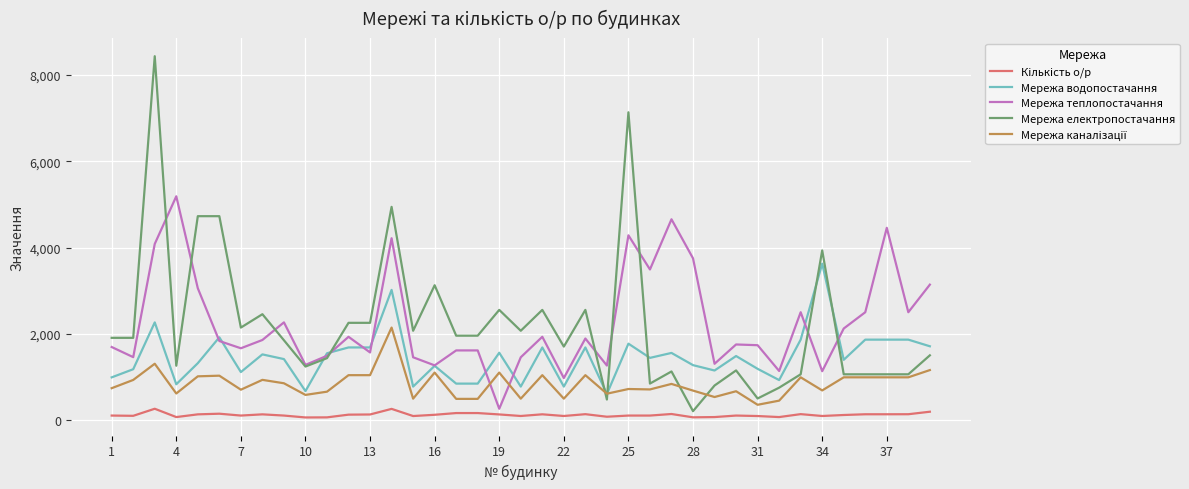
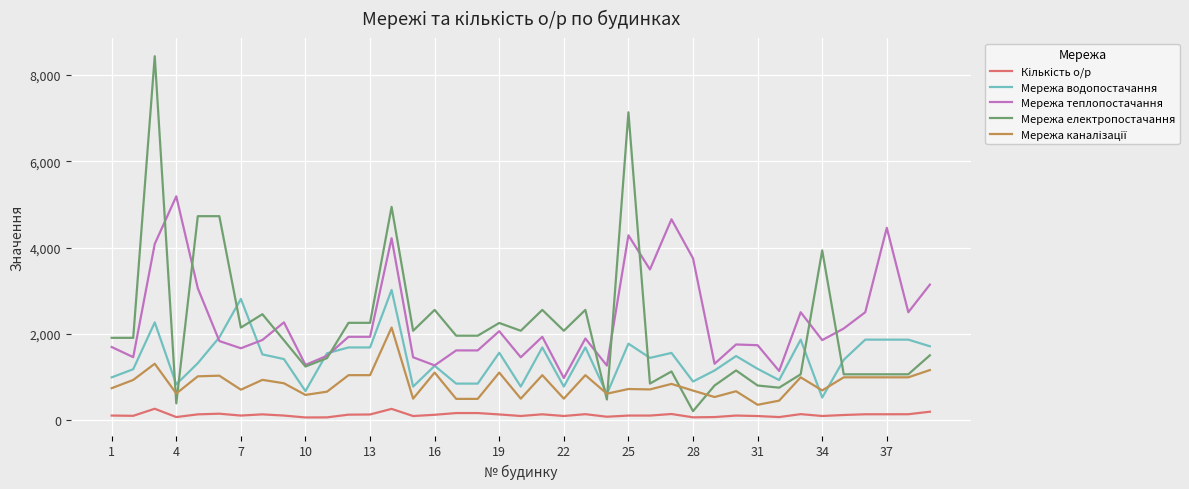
  {
    "Мережа водопостачання": {
      "1": "1,000",
      "4": "800",
-     "7": "1,100",
+     "7": "2,800",
      "10": "700",
      "13": "1,700",
      "19": "1,600",
      "22": "800",
      "25": "1,800",
-     "28": "1,300",
+     "28": "900",
      "31": "1,200",
-     "34": "3,600",
+     "34": "500",
      "37": "1,900"
    },
    "Мережа теплопостачання": {
      "1": "1,700",
      "4": "5,200",
      "7": "1,700",
-     "13": "1,600",
-     "19": "300",
+     "13": "1,900",
+     "19": "2,100",
      "22": "1,000",
      "25": "4,300",
      "28": "3,800",
      "31": "1,700",
-     "34": "1,100",
+     "34": "1,900",
      "37": "4,500"
    },
    "Мережа електропостачання": {
      "1": "1,900",
-     "4": "1,300",
+     "4": "400",
      "7": "2,100",
      "13": "2,300",
-     "16": "3,100",
-     "19": "2,600",
-     "22": "1,700",
+     "16": "2,600",
+     "19": "2,300",
+     "22": "2,100",
      "25": "7,100",
      "28": "200",
-     "31": "500",
+     "31": "800",
      "34": "3,900",
      "37": "1,100"
    }
  }
